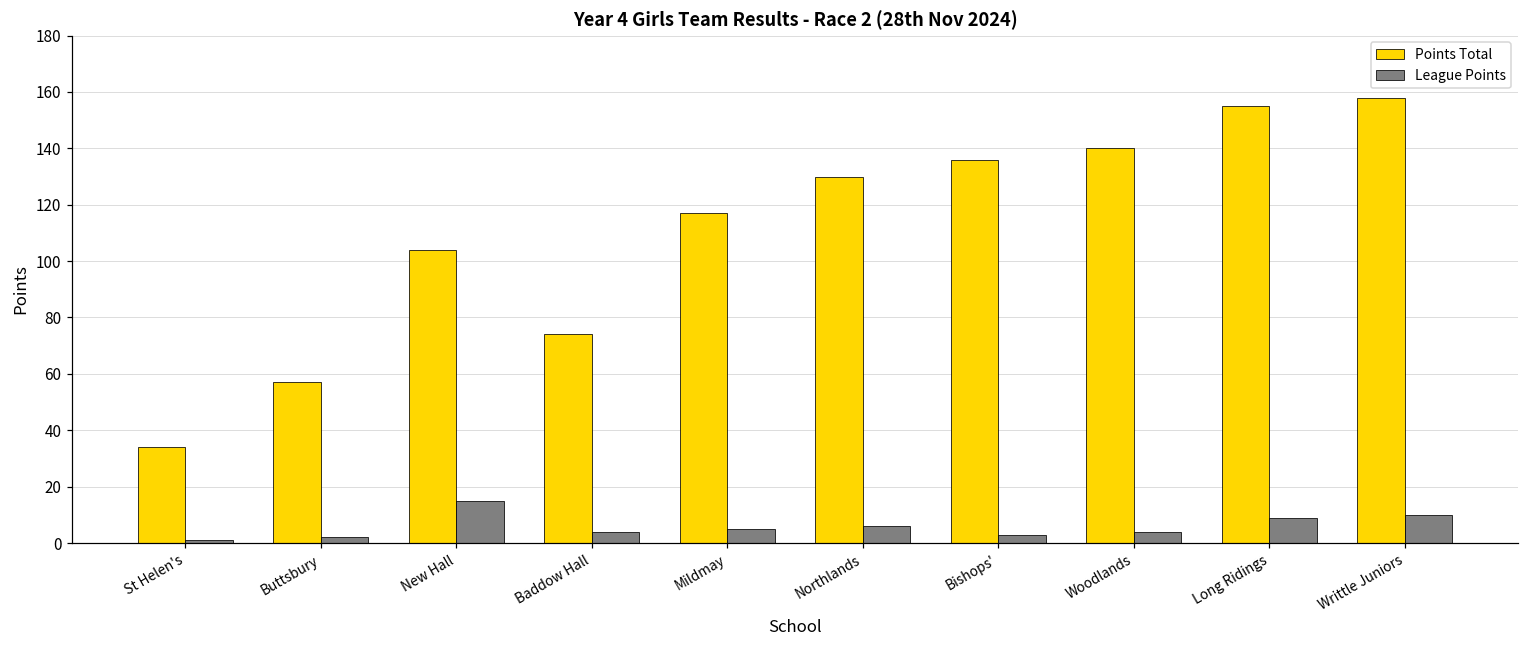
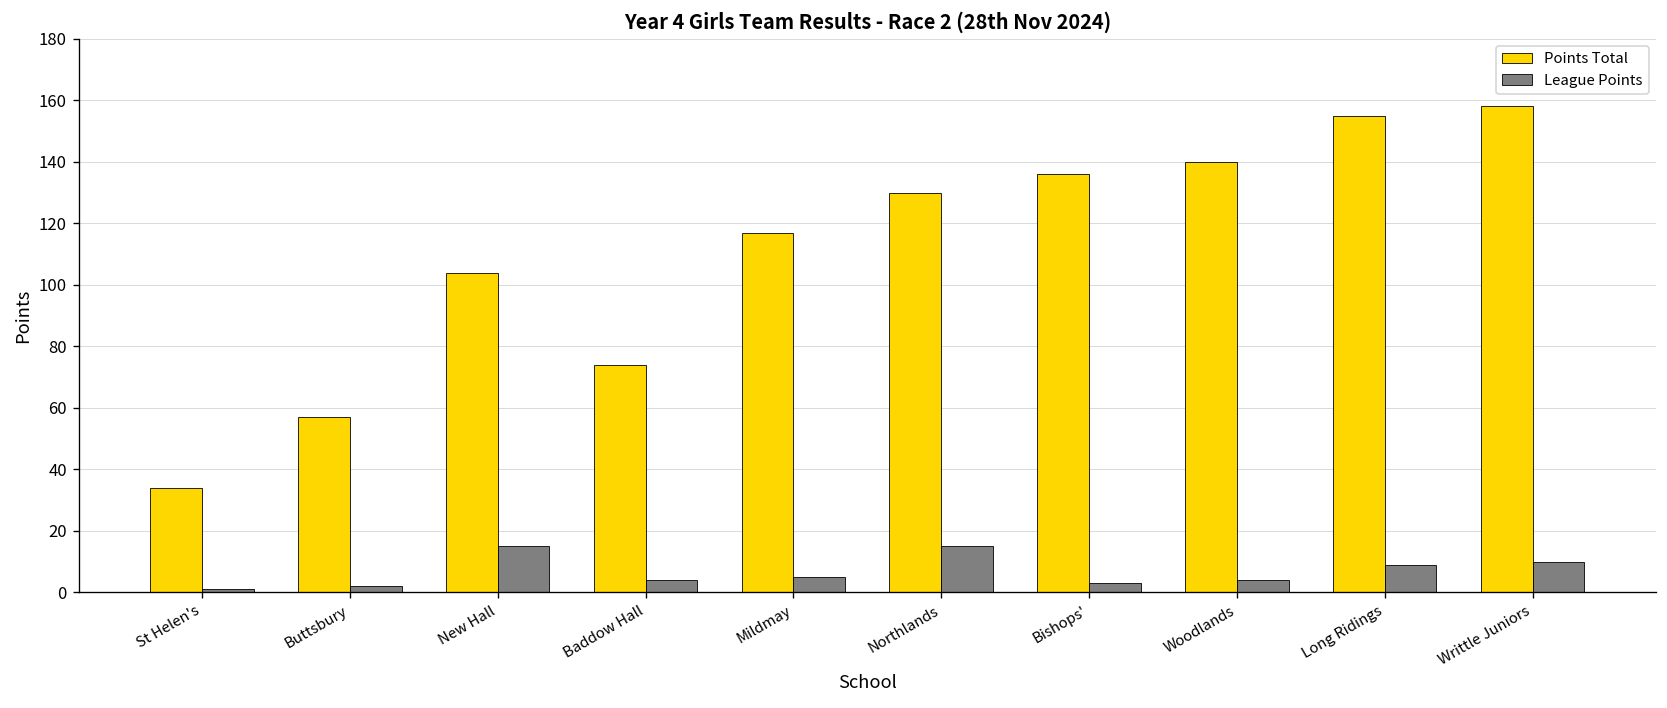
  {
    "Points Total": {
      "St Helen's": 34,
      "Buttsbury": 57,
      "New Hall": 104,
      "Baddow Hall": 74,
      "Mildmay": 117,
      "Northlands": 130,
      "Bishops'": 136,
      "Woodlands": 140,
      "Long Ridings": 155,
      "Writtle Juniors": 158
    },
    "League Points": {
      "St Helen's": 1,
      "Buttsbury": 2,
      "New Hall": 15,
      "Baddow Hall": 4,
      "Mildmay": 5,
-     "Northlands": 6,
+     "Northlands": 15,
      "Bishops'": 3,
      "Woodlands": 4,
      "Long Ridings": 9,
      "Writtle Juniors": 10
    }
  }
